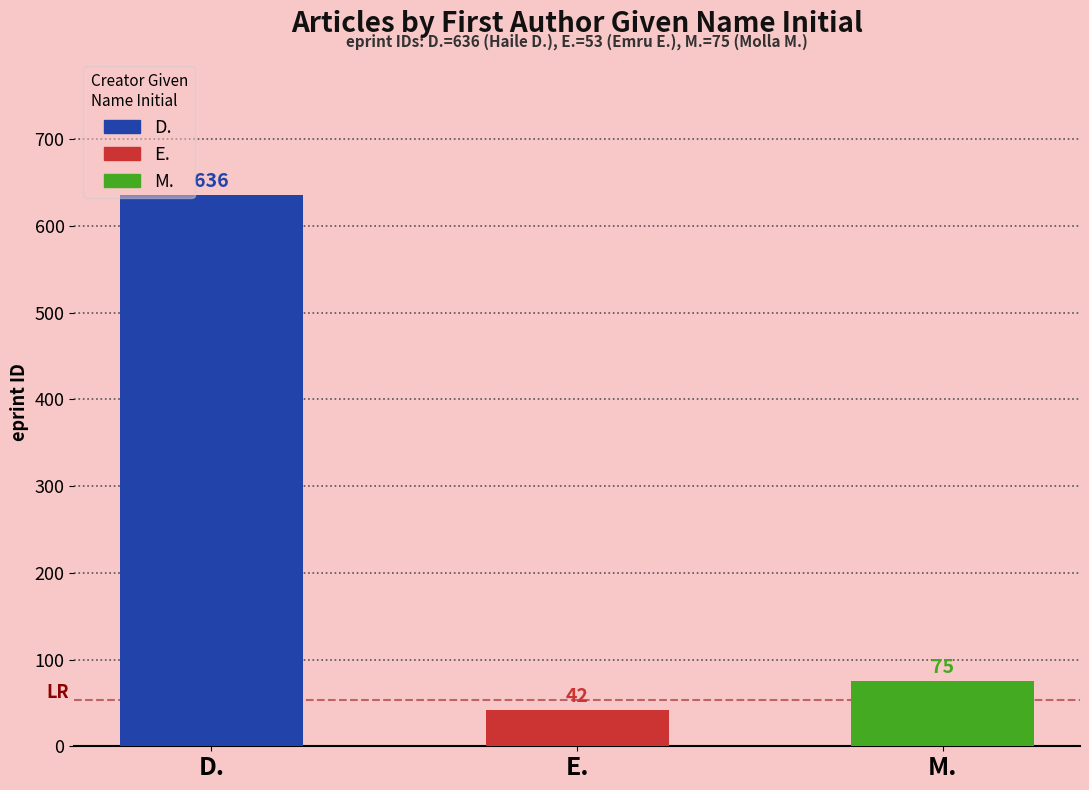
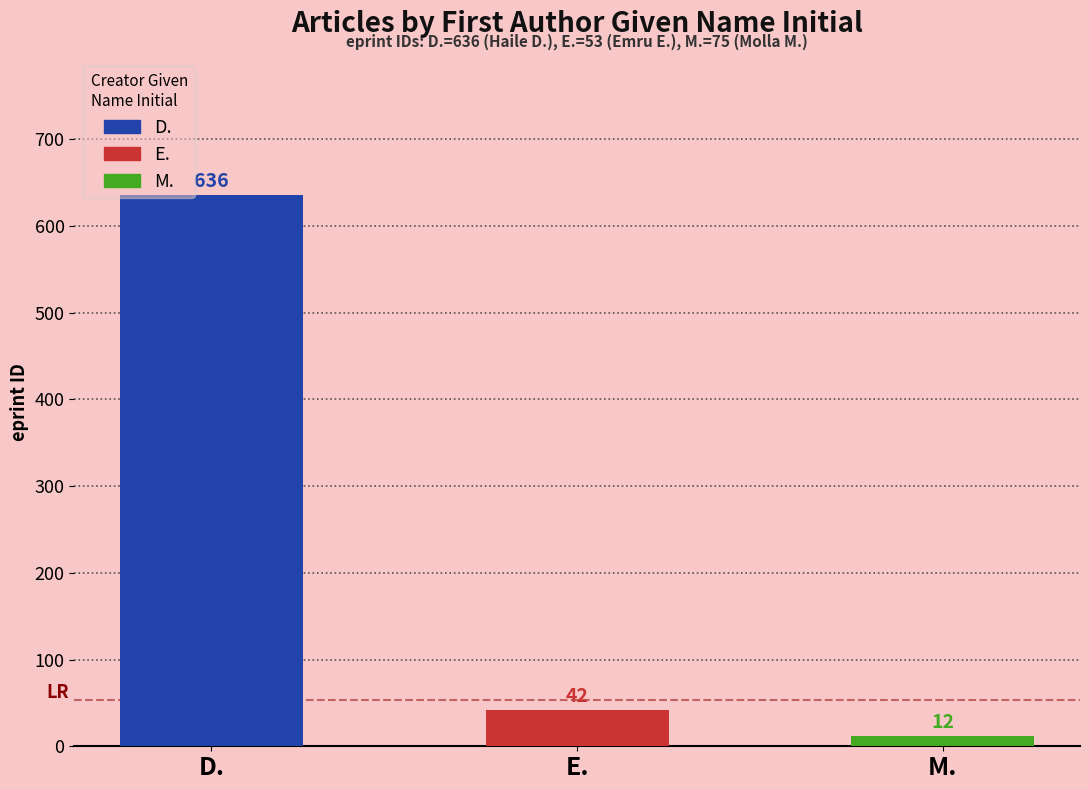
  {
    "E.": 42,
-   "M.": 75
+   "M.": 12
  }
